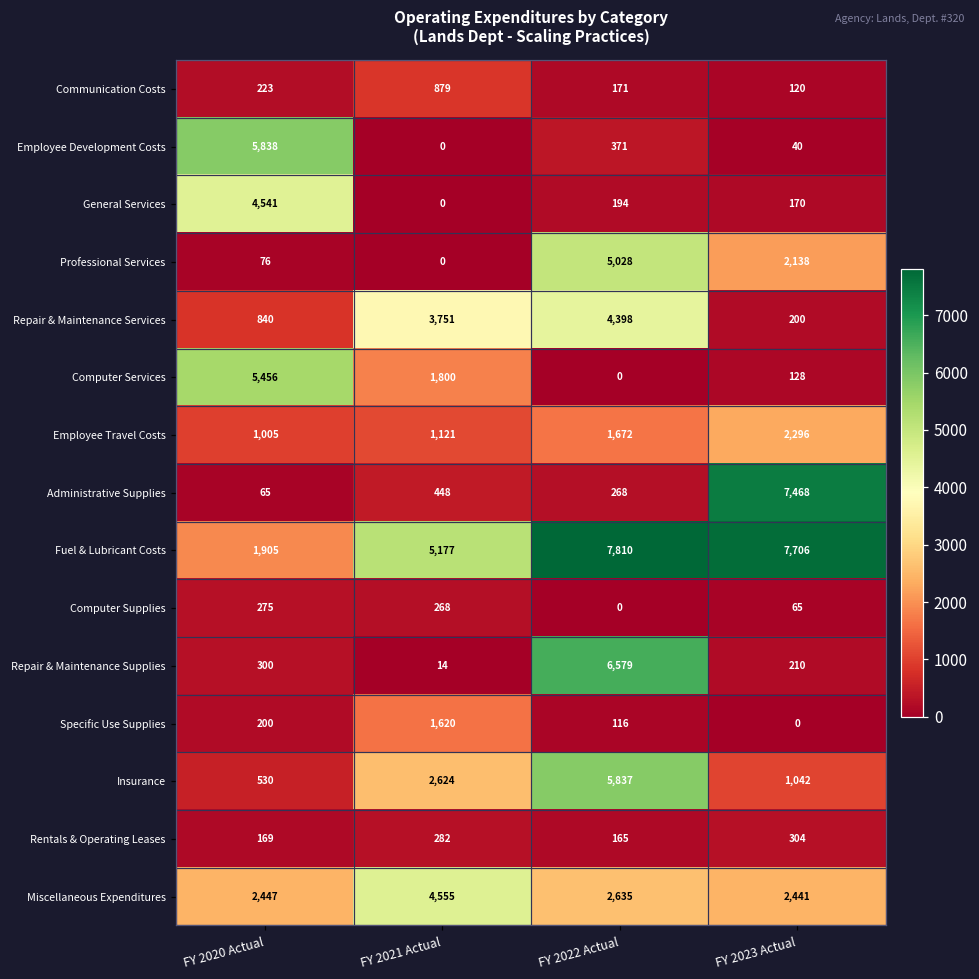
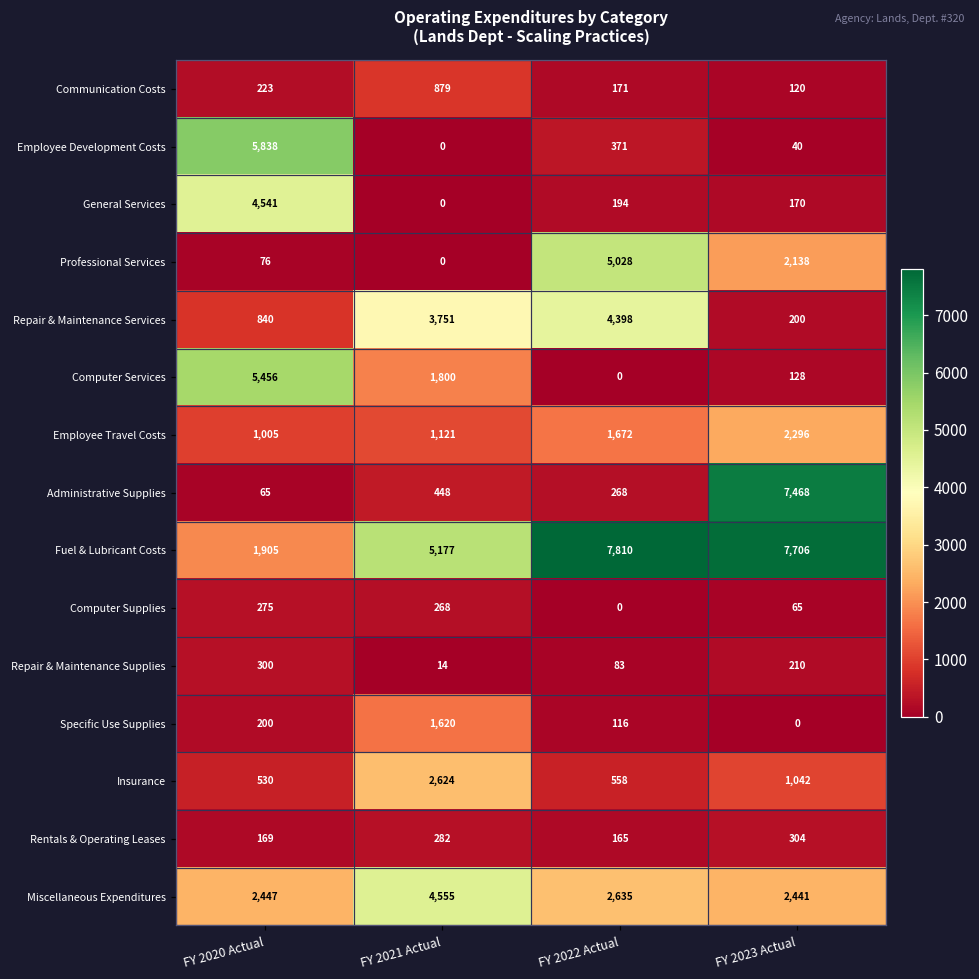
  {
    "Communication Costs": {
      "FY 2020 Actual": "223",
      "FY 2021 Actual": "879",
      "FY 2022 Actual": "171",
      "FY 2023 Actual": "120"
    },
    "Employee Development Costs": {
      "FY 2020 Actual": "5,838",
      "FY 2021 Actual": "0",
      "FY 2022 Actual": "371",
      "FY 2023 Actual": "40"
    },
    "General Services": {
      "FY 2020 Actual": "4,541",
      "FY 2021 Actual": "0",
      "FY 2022 Actual": "194",
      "FY 2023 Actual": "170"
    },
    "Professional Services": {
      "FY 2020 Actual": "76",
      "FY 2021 Actual": "0",
      "FY 2022 Actual": "5,028",
      "FY 2023 Actual": "2,138"
    },
    "Repair & Maintenance Services": {
      "FY 2020 Actual": "840",
      "FY 2021 Actual": "3,751",
      "FY 2022 Actual": "4,398",
      "FY 2023 Actual": "200"
    },
    "Computer Services": {
      "FY 2020 Actual": "5,456",
      "FY 2021 Actual": "1,800",
      "FY 2022 Actual": "0",
      "FY 2023 Actual": "128"
    },
    "Employee Travel Costs": {
      "FY 2020 Actual": "1,005",
      "FY 2021 Actual": "1,121",
      "FY 2022 Actual": "1,672",
      "FY 2023 Actual": "2,296"
    },
    "Administrative Supplies": {
      "FY 2020 Actual": "65",
      "FY 2021 Actual": "448",
      "FY 2022 Actual": "268",
      "FY 2023 Actual": "7,468"
    },
    "Fuel & Lubricant Costs": {
      "FY 2020 Actual": "1,905",
      "FY 2021 Actual": "5,177",
      "FY 2022 Actual": "7,810",
      "FY 2023 Actual": "7,706"
    },
    "Computer Supplies": {
      "FY 2020 Actual": "275",
      "FY 2021 Actual": "268",
      "FY 2022 Actual": "0",
      "FY 2023 Actual": "65"
    },
    "Repair & Maintenance Supplies": {
      "FY 2020 Actual": "300",
      "FY 2021 Actual": "14",
-     "FY 2022 Actual": "6,579",
+     "FY 2022 Actual": "83",
      "FY 2023 Actual": "210"
    },
    "Specific Use Supplies": {
      "FY 2020 Actual": "200",
      "FY 2021 Actual": "1,620",
      "FY 2022 Actual": "116",
      "FY 2023 Actual": "0"
    },
    "Insurance": {
      "FY 2020 Actual": "530",
      "FY 2021 Actual": "2,624",
-     "FY 2022 Actual": "5,837",
+     "FY 2022 Actual": "558",
      "FY 2023 Actual": "1,042"
    },
    "Rentals & Operating Leases": {
      "FY 2020 Actual": "169",
      "FY 2021 Actual": "282",
      "FY 2022 Actual": "165",
      "FY 2023 Actual": "304"
    },
    "Miscellaneous Expenditures": {
      "FY 2020 Actual": "2,447",
      "FY 2021 Actual": "4,555",
      "FY 2022 Actual": "2,635",
      "FY 2023 Actual": "2,441"
    }
  }
